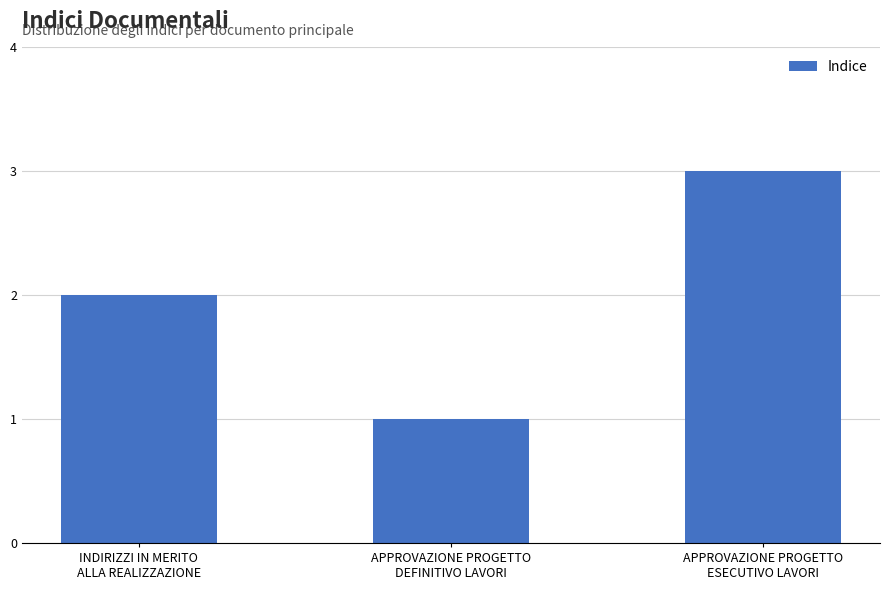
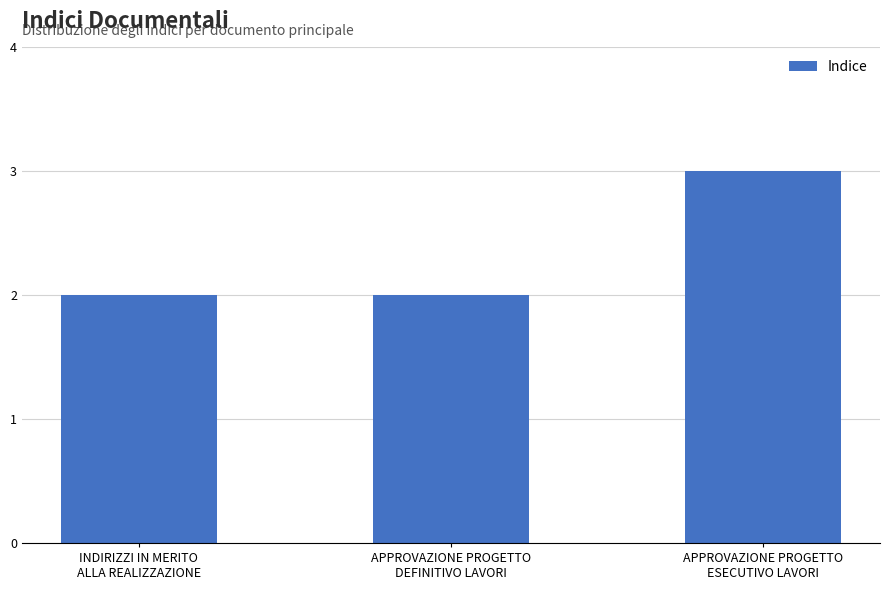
  {
    "INDIRIZZI IN MERITO ALLA REALIZZAZIONE": 2,
-   "APPROVAZIONE PROGETTO DEFINITIVO LAVORI": 1,
+   "APPROVAZIONE PROGETTO DEFINITIVO LAVORI": 2,
    "APPROVAZIONE PROGETTO ESECUTIVO LAVORI": 3
  }
